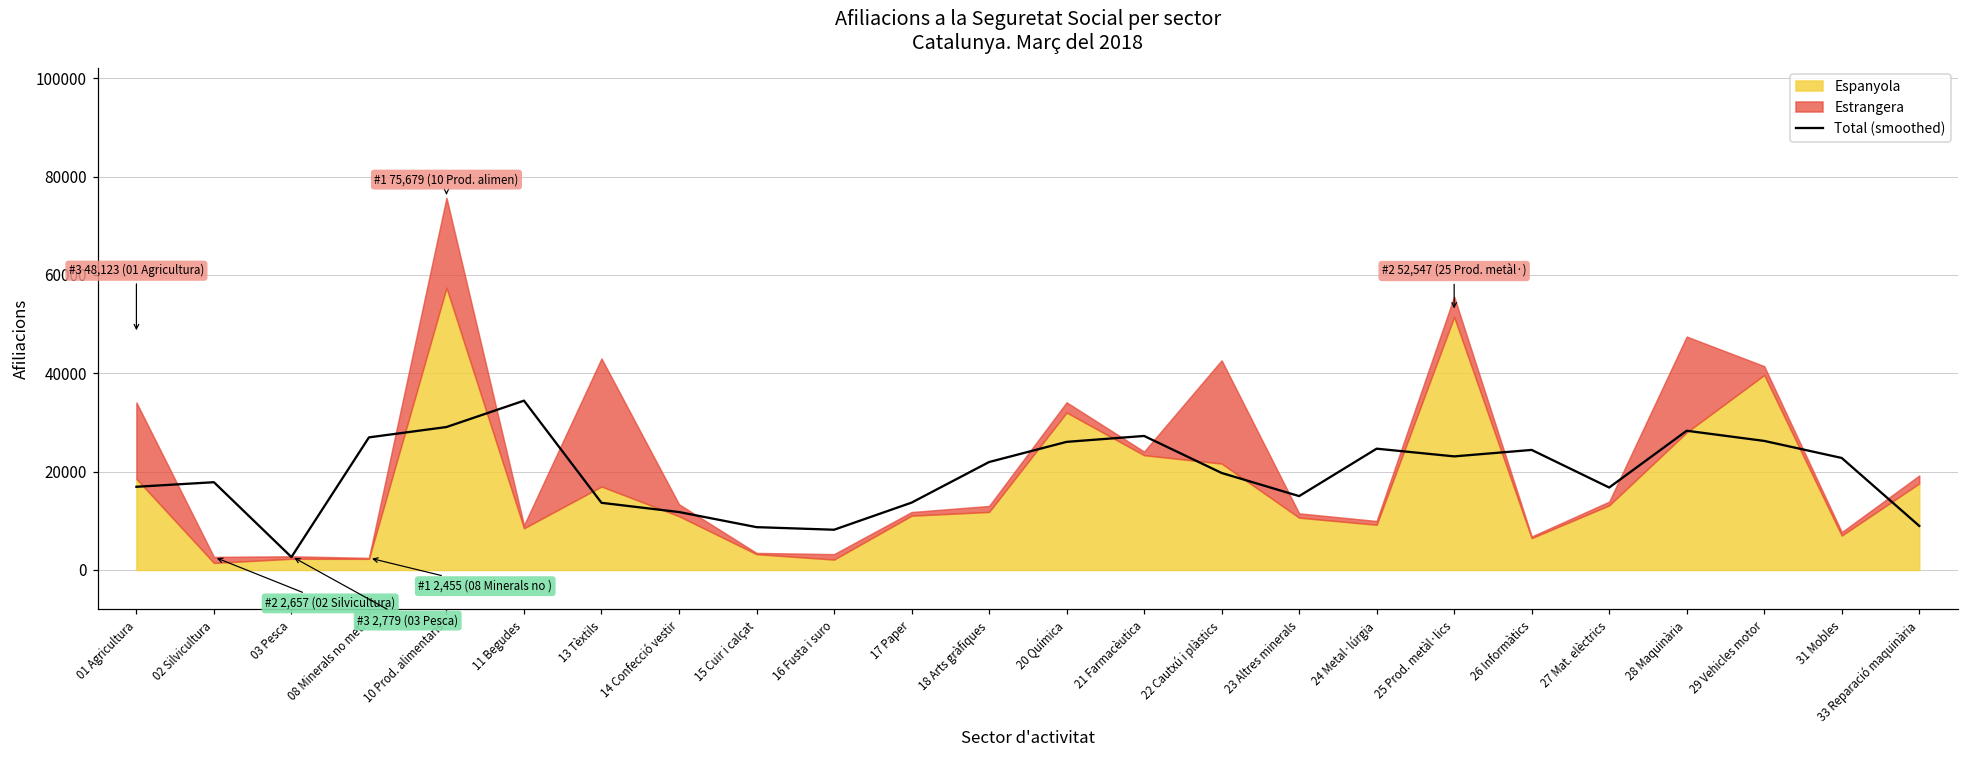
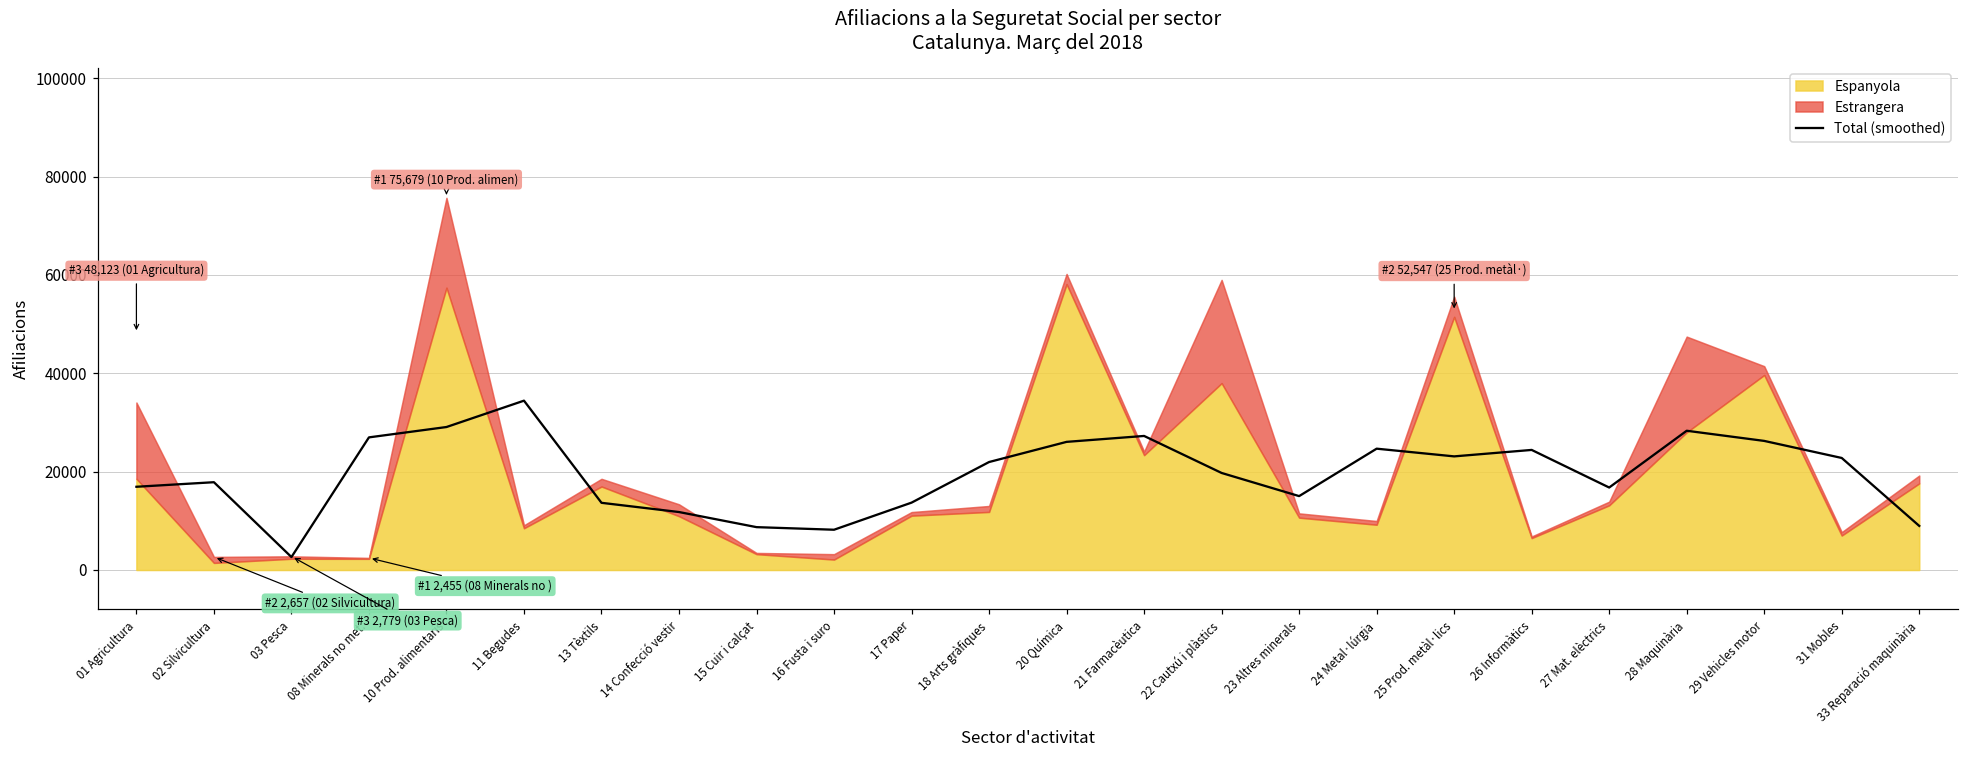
  {
    "Total (smoothed)": {
      "01 Agricultura": 17000,
      "02 Silvicultura": 18000,
      "08 Minerals no met.": 27000,
      "10 Prod. alimentaris": 29000,
      "11 Begudes": 34000,
      "13 Tèxtils": 14000,
      "14 Confecció vestir": 12000,
      "15 Cuir i calçat": 9000,
      "16 Fusta i suro": 8000,
      "17 Paper": 14000,
      "18 Arts gràfiques": 22000,
      "20 Química": 26000,
      "21 Farmacèutica": 27000,
      "22 Cautxú i plàstics": 20000,
      "23 Altres minerals": 15000,
      "24 Metal·lúrgia": 25000,
      "25 Prod. metàl·lics": 23000,
      "26 Informàtics": 24000,
      "27 Mat. elèctrics": 17000,
      "29 Vehicles motor": 26000,
      "31 Mobles": 23000,
      "33 Reparació maquinària": 9000
    },
    "Espanyola": {
      "01 Agricultura": 19000,
      "02 Silvicultura": 1000,
      "10 Prod. alimentaris": 57000,
      "11 Begudes": 8000,
      "13 Tèxtils": 17000,
      "14 Confecció vestir": 11000,
      "16 Fusta i suro": 2000,
      "17 Paper": 11000,
      "18 Arts gràfiques": 12000,
-     "20 Química": 32000,
+     "20 Química": 58000,
      "21 Farmacèutica": 23000,
-     "22 Cautxú i plàstics": 22000,
+     "22 Cautxú i plàstics": 38000,
      "23 Altres minerals": 11000,
      "24 Metal·lúrgia": 9000,
      "25 Prod. metàl·lics": 51000,
      "27 Mat. elèctrics": 13000,
      "29 Vehicles motor": 40000,
      "31 Mobles": 7000,
      "33 Reparació maquinària": 18000
    },
    "Estrangera": {
      "01 Agricultura": 16000,
      "02 Silvicultura": 1000,
      "11 Begudes": 1000,
-     "13 Tèxtils": 26000,
+     "13 Tèxtils": 2000,
      "14 Confecció vestir": 2000,
      "16 Fusta i suro": 1000,
      "17 Paper": 1000,
      "18 Arts gràfiques": 1000,
      "20 Química": 2000,
      "21 Farmacèutica": 1000,
      "22 Cautxú i plàstics": 21000,
      "23 Altres minerals": 1000,
      "24 Metal·lúrgia": 1000,
      "27 Mat. elèctrics": 1000,
      "28 Maquinària": 19000,
      "29 Vehicles motor": 2000,
      "31 Mobles": 1000,
      "33 Reparació maquinària": 2000
    }
  }
